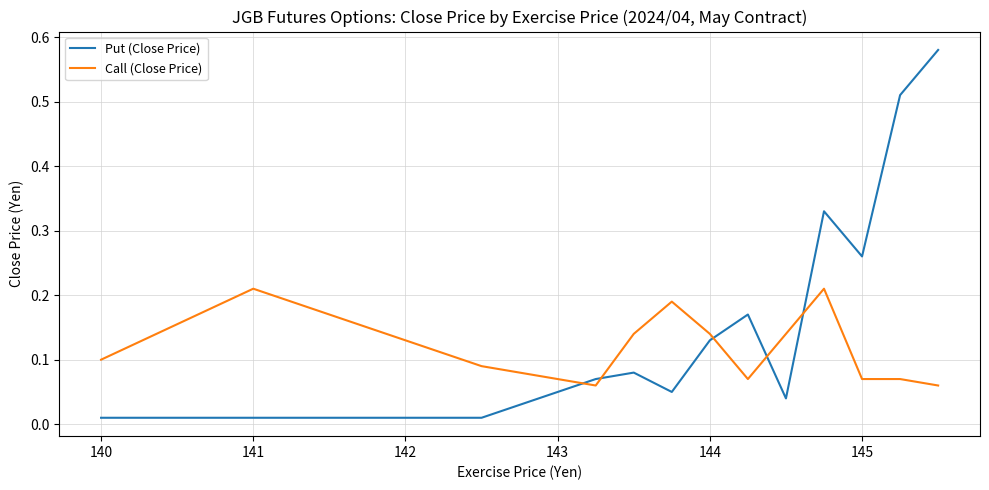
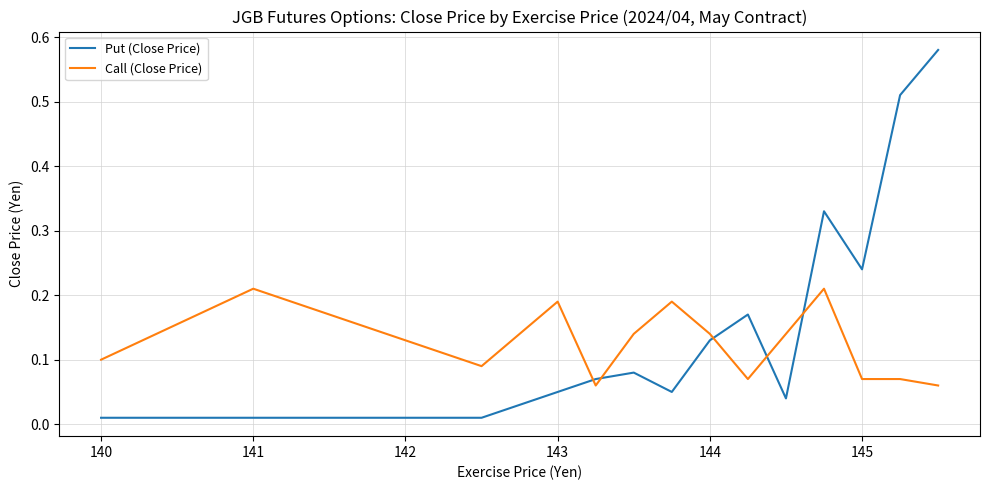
  {
    "Put (Close Price)": {
      "140": 0.01,
      "141": 0.01,
      "143": 0.05,
      "144": 0.13,
-     "145": 0.26
+     "145": 0.24
    },
    "Call (Close Price)": {
      "140": 0.10,
      "141": 0.21,
-     "143": 0.07,
+     "143": 0.19,
      "144": 0.14,
      "145": 0.07
    }
  }
